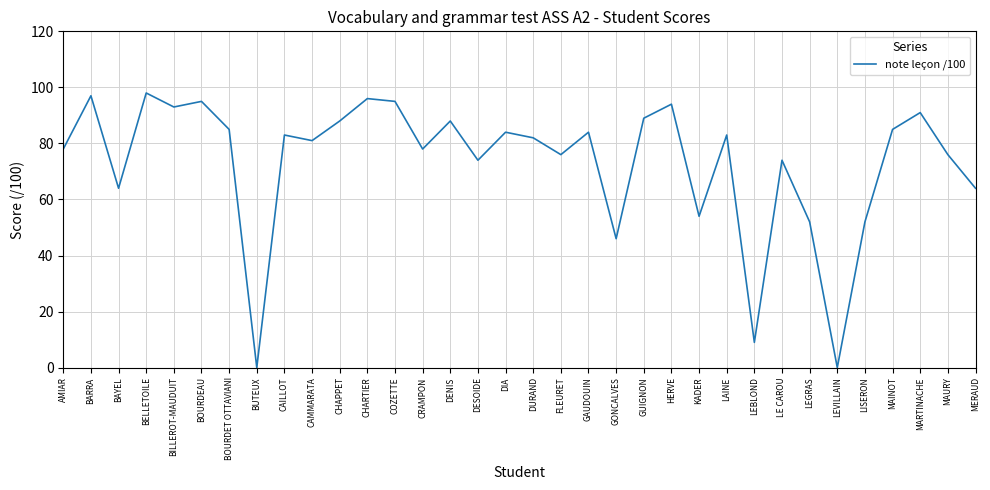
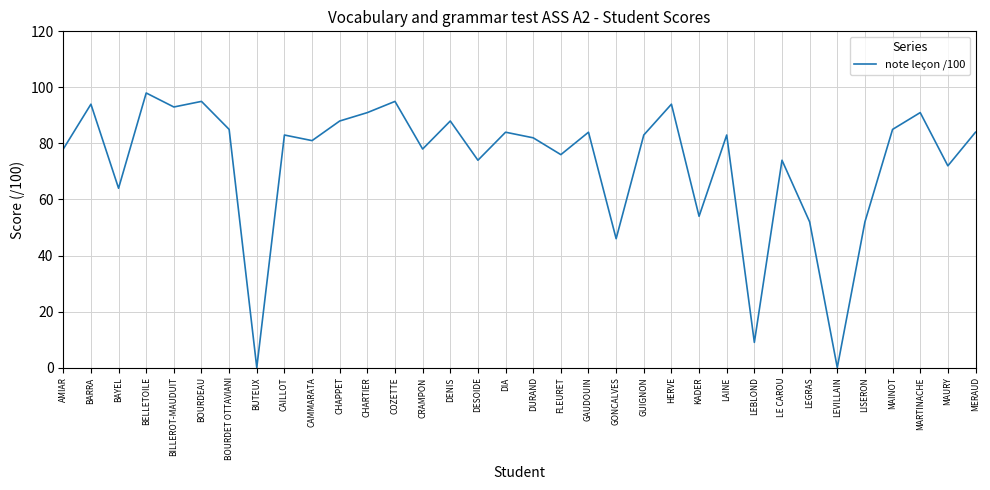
  {
    "AMIAR": 78,
-   "BARRA": 97,
+   "BARRA": 94,
    "BAYEL": 64,
    "BELLETOILE": 98,
    "BILLEROT-MAUDUIT": 93,
    "BOURDEAU": 95,
    "BOURDET OTTAVIANI": 85,
    "BUTEUX": 0,
    "CAILLOT": 83,
    "CAMMARATA": 81,
    "CHAPPET": 88,
-   "CHARTIER": 96,
+   "CHARTIER": 91,
    "COZETTE": 95,
    "CRAMPON": 78,
    "DENIS": 88,
    "DESOIDE": 74,
    "DIA": 84,
    "DURAND": 82,
    "FLEURET": 76,
    "GAUDOUIN": 84,
    "GONCALVES": 46,
-   "GUIGNON": 89,
+   "GUIGNON": 83,
    "HERVE": 94,
    "KADER": 54,
    "LAINE": 83,
    "LEBLOND": 9,
    "LE CAROU": 74,
    "LEGRAS": 52,
    "LEVILLAIN": 0,
    "LISERON": 52,
    "MAINOT": 85,
    "MARTINACHE": 91,
-   "MAURY": 76,
-   "MERAUD": 64
+   "MAURY": 72,
+   "MERAUD": 84
  }
